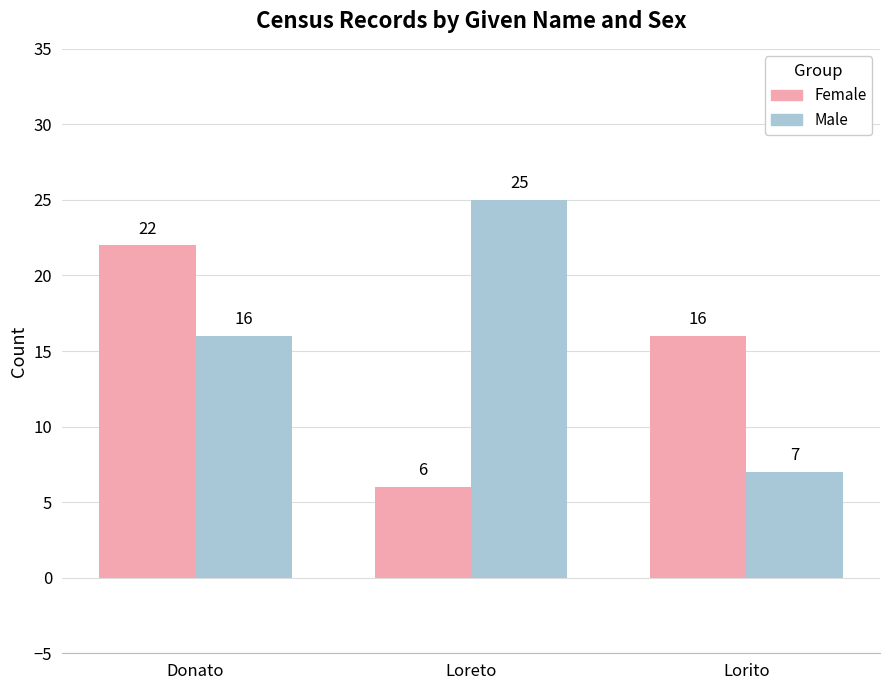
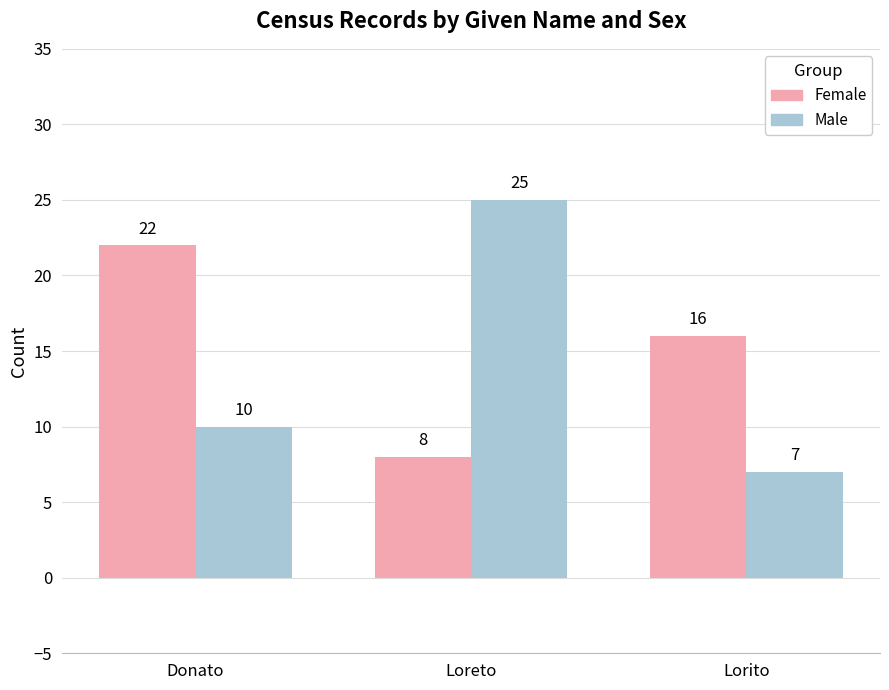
  {
    "Female": {
      "Donato": 22,
-     "Loreto": 6,
+     "Loreto": 8,
      "Lorito": 16
    },
    "Male": {
-     "Donato": 16,
+     "Donato": 10,
      "Loreto": 25,
      "Lorito": 7
    }
  }
